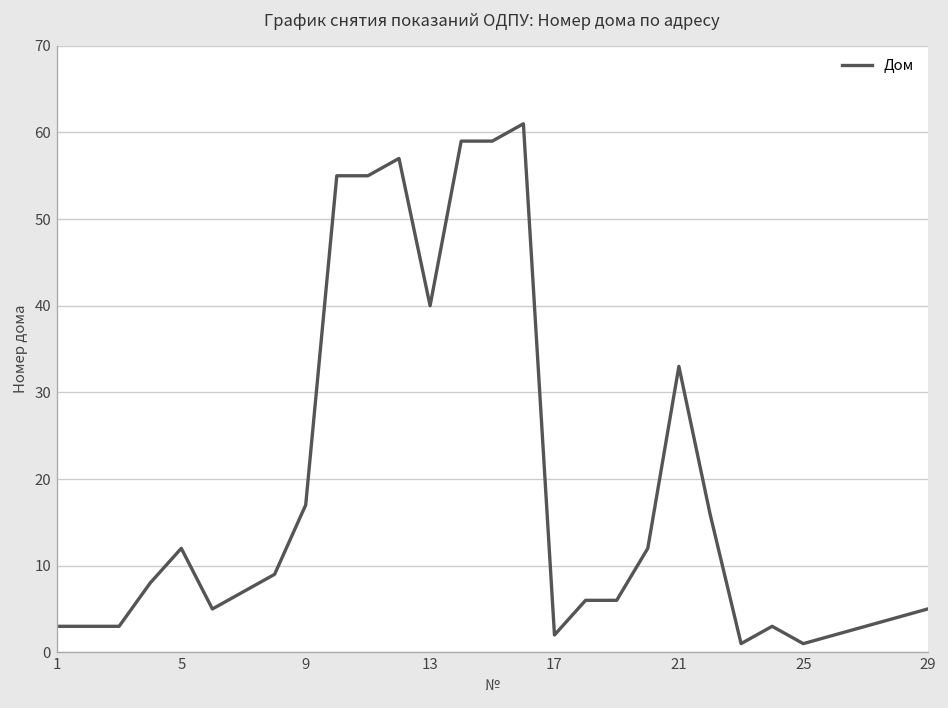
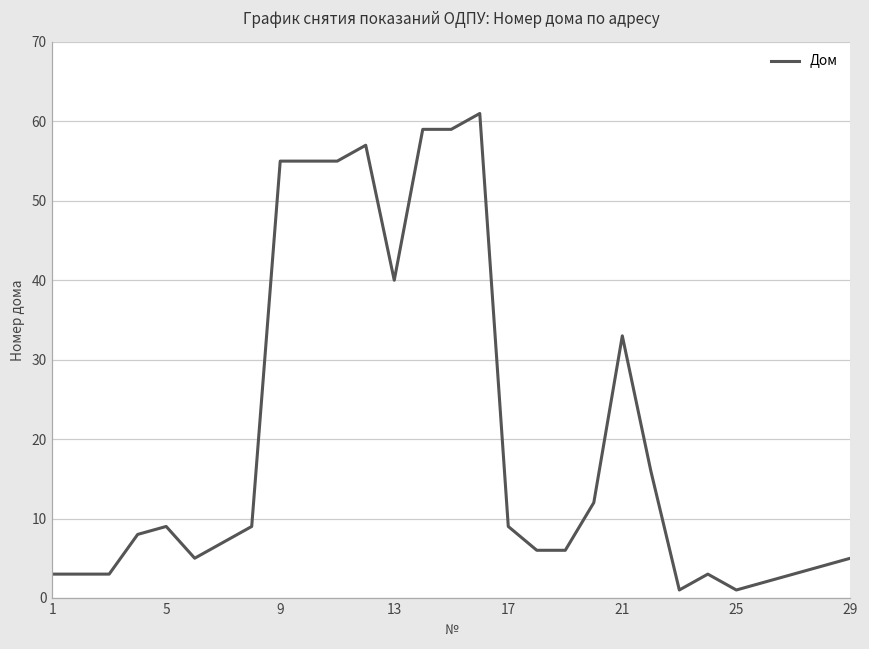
  {
    "1": 3,
-   "5": 12,
-   "9": 17,
+   "5": 9,
+   "9": 55,
    "13": 40,
-   "17": 2,
+   "17": 9,
    "21": 33,
    "25": 1,
    "29": 5
  }
